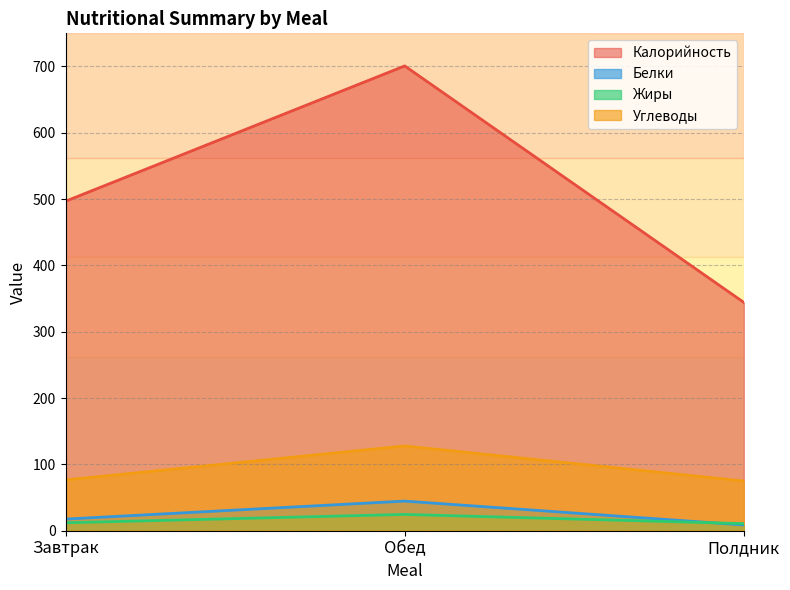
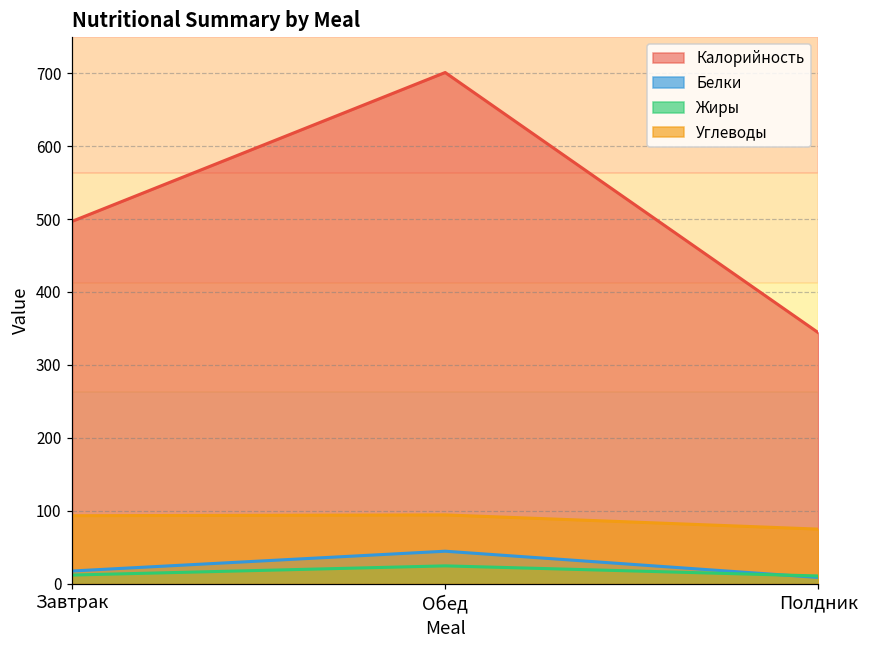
  {
    "Калорийность": {
      "Завтрак": 500,
      "Обед": 700,
      "Полдник": 340
    },
    "Белки": {
      "Завтрак": 20,
      "Обед": 40
    },
    "Жиры": {
      "Завтрак": 10,
      "Обед": 20
    },
    "Углеводы": {
-     "Завтрак": 80,
-     "Обед": 130,
+     "Завтрак": 90,
+     "Обед": 90,
      "Полдник": 70
    }
  }
